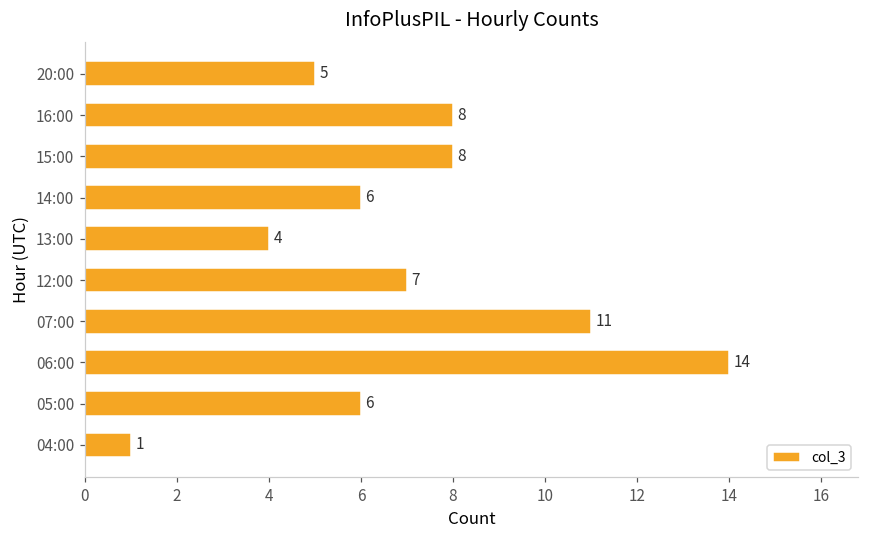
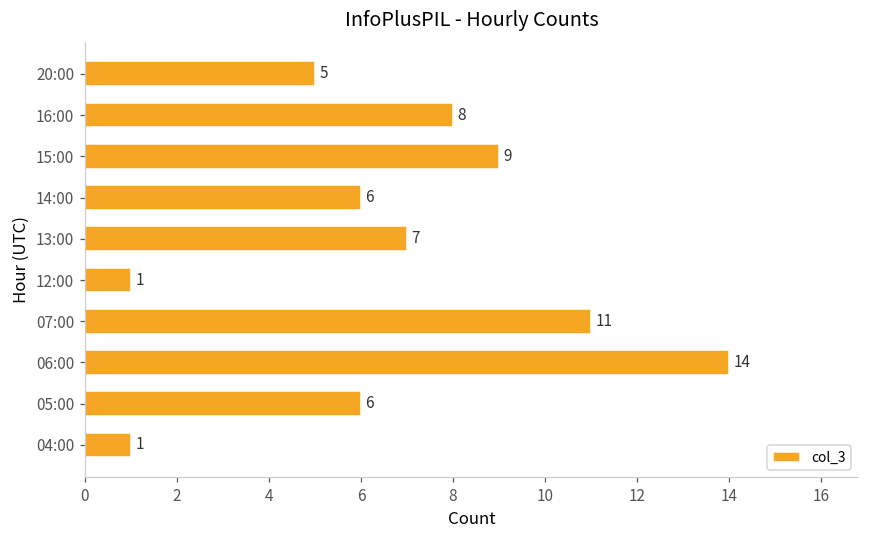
  {
    "20:00": 5,
    "16:00": 8,
-   "15:00": 8,
+   "15:00": 9,
    "14:00": 6,
-   "13:00": 4,
-   "12:00": 7,
+   "13:00": 7,
+   "12:00": 1,
    "07:00": 11,
    "06:00": 14,
    "05:00": 6,
    "04:00": 1
  }
